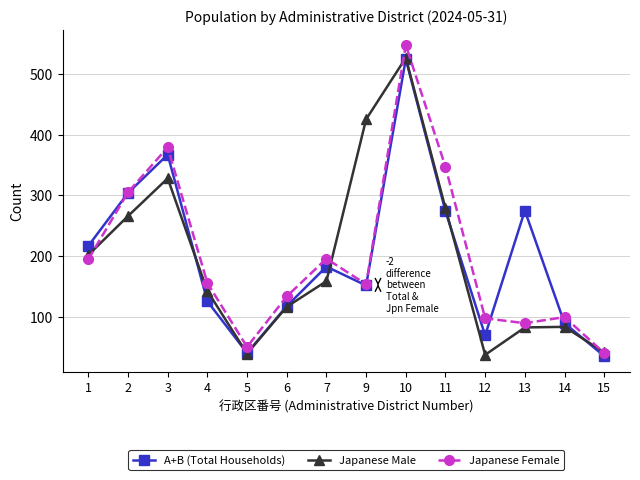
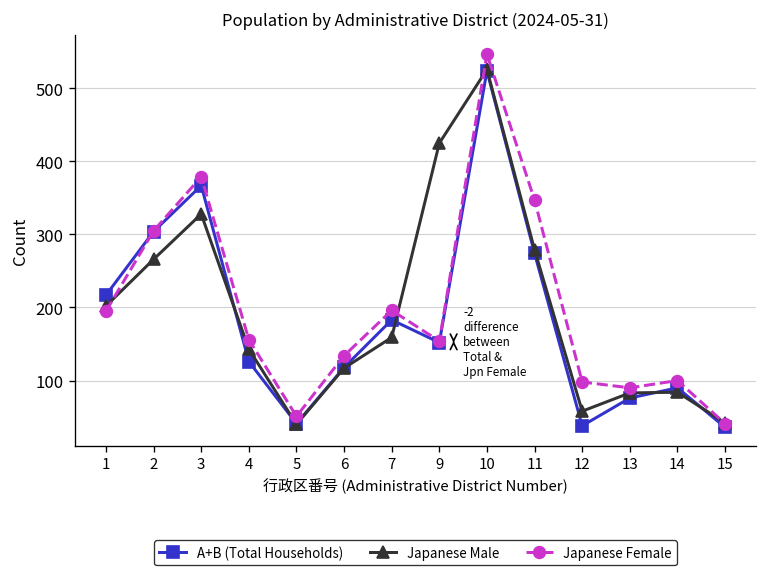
  {
    "A+B (Total Households)": {
      "1": 220,
      "3": 370,
      "4": 130,
      "7": 180,
      "11": 270,
-     "12": 70,
-     "13": 280,
+     "12": 40,
+     "13": 80,
      "14": 90,
      "15": 40
    },
    "Japanese Male": {
      "1": 200,
      "2": 270,
      "3": 330,
      "4": 140,
      "7": 160,
      "9": 430,
      "11": 280,
-     "12": 40,
+     "12": 60,
      "13": 80,
      "14": 80
    },
    "Japanese Female": {
      "1": 200,
      "3": 380,
      "4": 160,
      "5": 50,
      "6": 130,
      "7": 200,
      "10": 550,
      "11": 350,
      "12": 100,
      "13": 90,
      "14": 100
    }
  }
